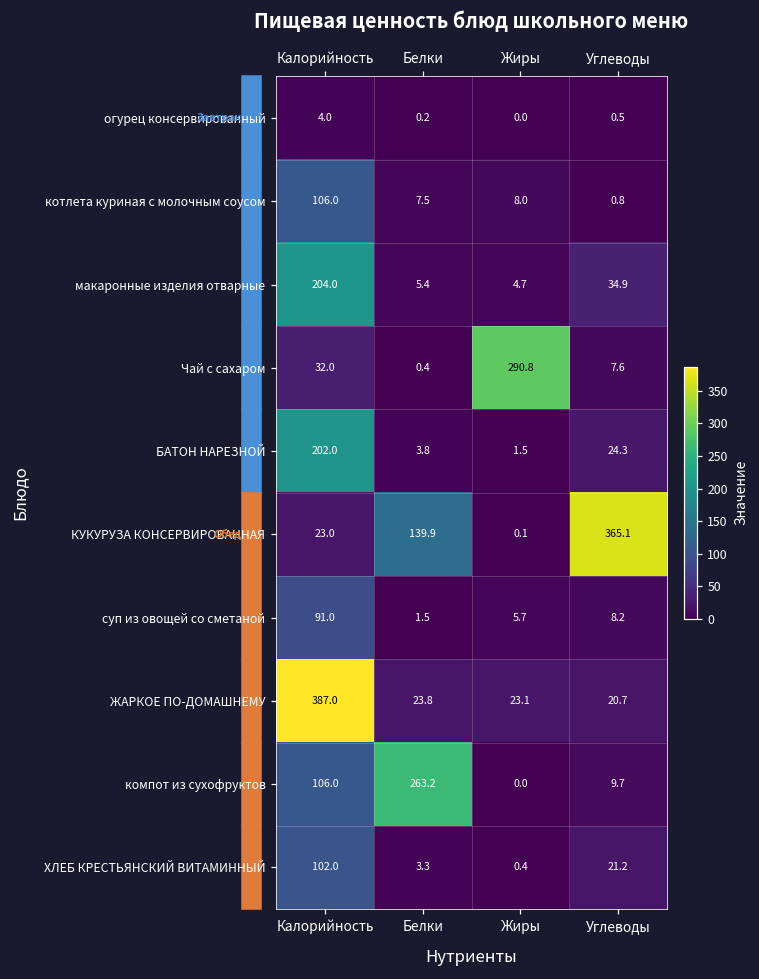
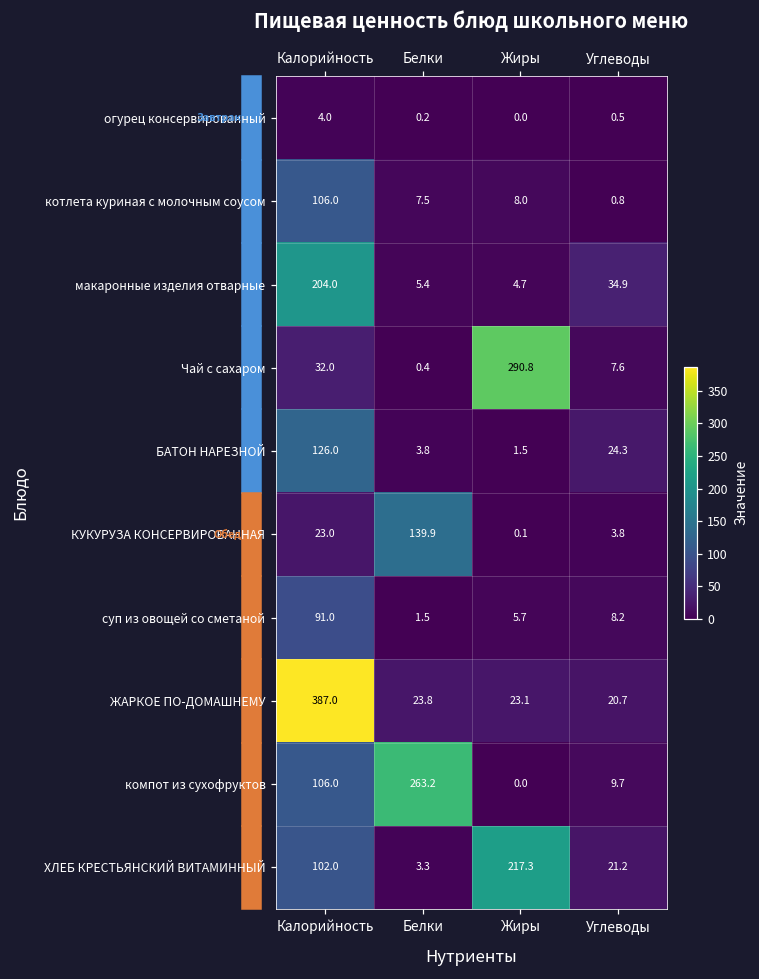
  {
    "огурец консервированный": {
      "Калорийность": 4.0,
      "Белки": 0.2,
      "Жиры": 0.0,
      "Углеводы": 0.5
    },
    "котлета куриная с молочным соусом": {
      "Калорийность": 106.0,
      "Белки": 7.5,
      "Жиры": 8.0,
      "Углеводы": 0.8
    },
    "макаронные изделия отварные": {
      "Калорийность": 204.0,
      "Белки": 5.4,
      "Жиры": 4.7,
      "Углеводы": 34.9
    },
    "Чай с сахаром": {
      "Калорийность": 32.0,
      "Белки": 0.4,
      "Жиры": 290.8,
      "Углеводы": 7.6
    },
    "БАТОН НАРЕЗНОЙ": {
-     "Калорийность": 202.0,
+     "Калорийность": 126.0,
      "Белки": 3.8,
      "Жиры": 1.5,
      "Углеводы": 24.3
    },
    "КУКУРУЗА КОНСЕРВИРОВАННАЯ": {
      "Калорийность": 23.0,
      "Белки": 139.9,
      "Жиры": 0.1,
-     "Углеводы": 365.1
+     "Углеводы": 3.8
    },
    "суп из овощей со сметаной": {
      "Калорийность": 91.0,
      "Белки": 1.5,
      "Жиры": 5.7,
      "Углеводы": 8.2
    },
    "ЖАРКОЕ ПО-ДОМАШНЕМУ": {
      "Калорийность": 387.0,
      "Белки": 23.8,
      "Жиры": 23.1,
      "Углеводы": 20.7
    },
    "компот из сухофруктов": {
      "Калорийность": 106.0,
      "Белки": 263.2,
      "Жиры": 0.0,
      "Углеводы": 9.7
    },
    "ХЛЕБ КРЕСТЬЯНСКИЙ ВИТАМИННЫЙ": {
      "Калорийность": 102.0,
      "Белки": 3.3,
-     "Жиры": 0.4,
+     "Жиры": 217.3,
      "Углеводы": 21.2
    }
  }
